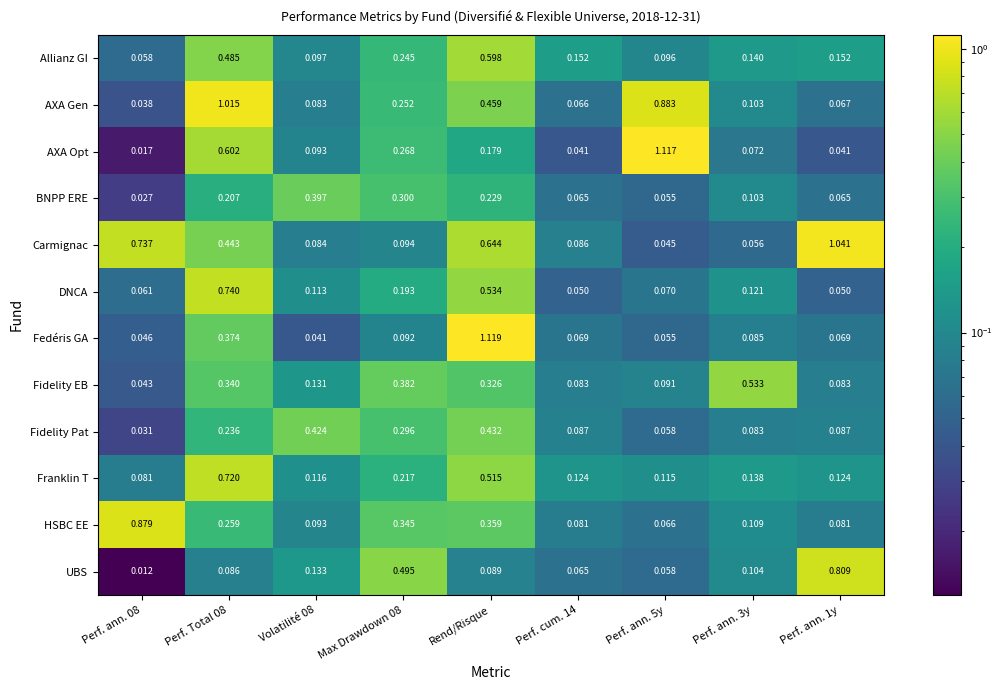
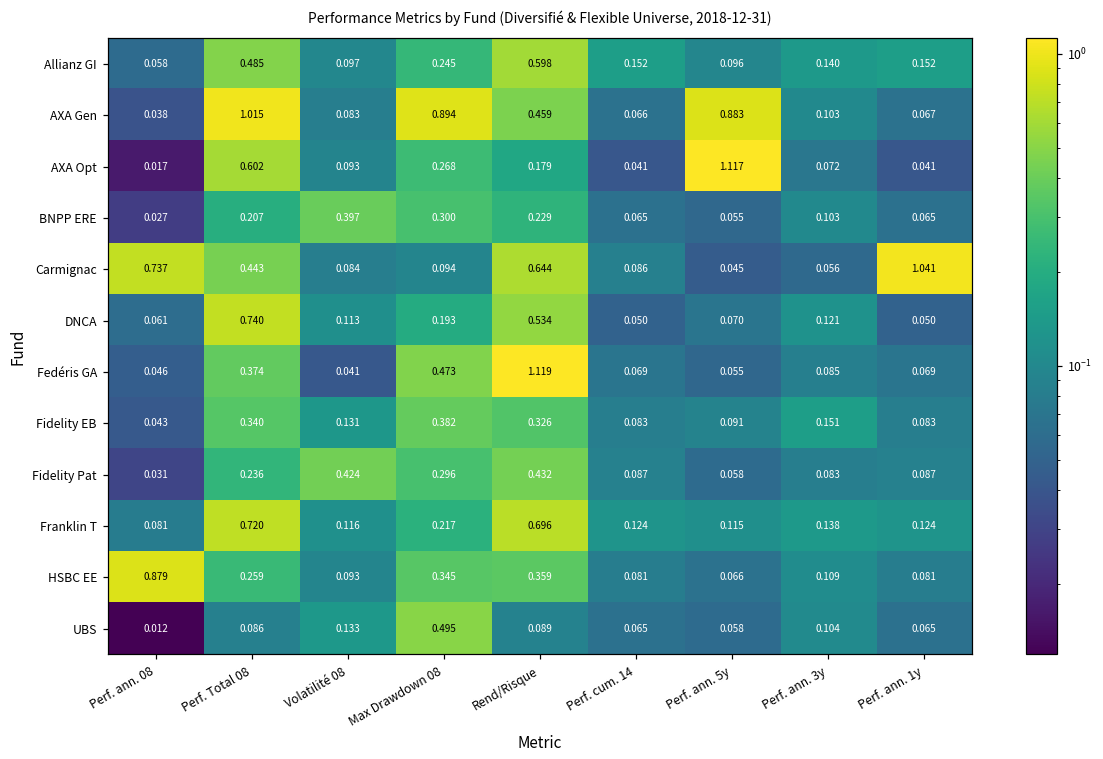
  {
    "Allianz GI": {
      "Perf. ann. 08": 0.058,
      "Perf. Total 08": 0.485,
      "Volatilité 08": 0.097,
      "Max Drawdown 08": 0.245,
      "Rend/Risque": 0.598,
      "Perf. cum. 14": 0.152,
      "Perf. ann. 5y": 0.096,
      "Perf. ann. 3y": 0.140,
      "Perf. ann. 1y": 0.152
    },
    "AXA Gen": {
      "Perf. ann. 08": 0.038,
      "Perf. Total 08": 1.015,
      "Volatilité 08": 0.083,
-     "Max Drawdown 08": 0.252,
+     "Max Drawdown 08": 0.894,
      "Rend/Risque": 0.459,
      "Perf. cum. 14": 0.066,
      "Perf. ann. 5y": 0.883,
      "Perf. ann. 3y": 0.103,
      "Perf. ann. 1y": 0.067
    },
    "AXA Opt": {
      "Perf. ann. 08": 0.017,
      "Perf. Total 08": 0.602,
      "Volatilité 08": 0.093,
      "Max Drawdown 08": 0.268,
      "Rend/Risque": 0.179,
      "Perf. cum. 14": 0.041,
      "Perf. ann. 5y": 1.117,
      "Perf. ann. 3y": 0.072,
      "Perf. ann. 1y": 0.041
    },
    "BNPP ERE": {
      "Perf. ann. 08": 0.027,
      "Perf. Total 08": 0.207,
      "Volatilité 08": 0.397,
      "Max Drawdown 08": 0.300,
      "Rend/Risque": 0.229,
      "Perf. cum. 14": 0.065,
      "Perf. ann. 5y": 0.055,
      "Perf. ann. 3y": 0.103,
      "Perf. ann. 1y": 0.065
    },
    "Carmignac": {
      "Perf. ann. 08": 0.737,
      "Perf. Total 08": 0.443,
      "Volatilité 08": 0.084,
      "Max Drawdown 08": 0.094,
      "Rend/Risque": 0.644,
      "Perf. cum. 14": 0.086,
      "Perf. ann. 5y": 0.045,
      "Perf. ann. 3y": 0.056,
      "Perf. ann. 1y": 1.041
    },
    "DNCA": {
      "Perf. ann. 08": 0.061,
      "Perf. Total 08": 0.740,
      "Volatilité 08": 0.113,
      "Max Drawdown 08": 0.193,
      "Rend/Risque": 0.534,
      "Perf. cum. 14": 0.050,
      "Perf. ann. 5y": 0.070,
      "Perf. ann. 3y": 0.121,
      "Perf. ann. 1y": 0.050
    },
    "Fedéris GA": {
      "Perf. ann. 08": 0.046,
      "Perf. Total 08": 0.374,
      "Volatilité 08": 0.041,
-     "Max Drawdown 08": 0.092,
+     "Max Drawdown 08": 0.473,
      "Rend/Risque": 1.119,
      "Perf. cum. 14": 0.069,
      "Perf. ann. 5y": 0.055,
      "Perf. ann. 3y": 0.085,
      "Perf. ann. 1y": 0.069
    },
    "Fidelity EB": {
      "Perf. ann. 08": 0.043,
      "Perf. Total 08": 0.340,
      "Volatilité 08": 0.131,
      "Max Drawdown 08": 0.382,
      "Rend/Risque": 0.326,
      "Perf. cum. 14": 0.083,
      "Perf. ann. 5y": 0.091,
-     "Perf. ann. 3y": 0.533,
+     "Perf. ann. 3y": 0.151,
      "Perf. ann. 1y": 0.083
    },
    "Fidelity Pat": {
      "Perf. ann. 08": 0.031,
      "Perf. Total 08": 0.236,
      "Volatilité 08": 0.424,
      "Max Drawdown 08": 0.296,
      "Rend/Risque": 0.432,
      "Perf. cum. 14": 0.087,
      "Perf. ann. 5y": 0.058,
      "Perf. ann. 3y": 0.083,
      "Perf. ann. 1y": 0.087
    },
    "Franklin T": {
      "Perf. ann. 08": 0.081,
      "Perf. Total 08": 0.720,
      "Volatilité 08": 0.116,
      "Max Drawdown 08": 0.217,
-     "Rend/Risque": 0.515,
+     "Rend/Risque": 0.696,
      "Perf. cum. 14": 0.124,
      "Perf. ann. 5y": 0.115,
      "Perf. ann. 3y": 0.138,
      "Perf. ann. 1y": 0.124
    },
    "HSBC EE": {
      "Perf. ann. 08": 0.879,
      "Perf. Total 08": 0.259,
      "Volatilité 08": 0.093,
      "Max Drawdown 08": 0.345,
      "Rend/Risque": 0.359,
      "Perf. cum. 14": 0.081,
      "Perf. ann. 5y": 0.066,
      "Perf. ann. 3y": 0.109,
      "Perf. ann. 1y": 0.081
    },
    "UBS": {
      "Perf. ann. 08": 0.012,
      "Perf. Total 08": 0.086,
      "Volatilité 08": 0.133,
      "Max Drawdown 08": 0.495,
      "Rend/Risque": 0.089,
      "Perf. cum. 14": 0.065,
      "Perf. ann. 5y": 0.058,
      "Perf. ann. 3y": 0.104,
-     "Perf. ann. 1y": 0.809
+     "Perf. ann. 1y": 0.065
    }
  }
